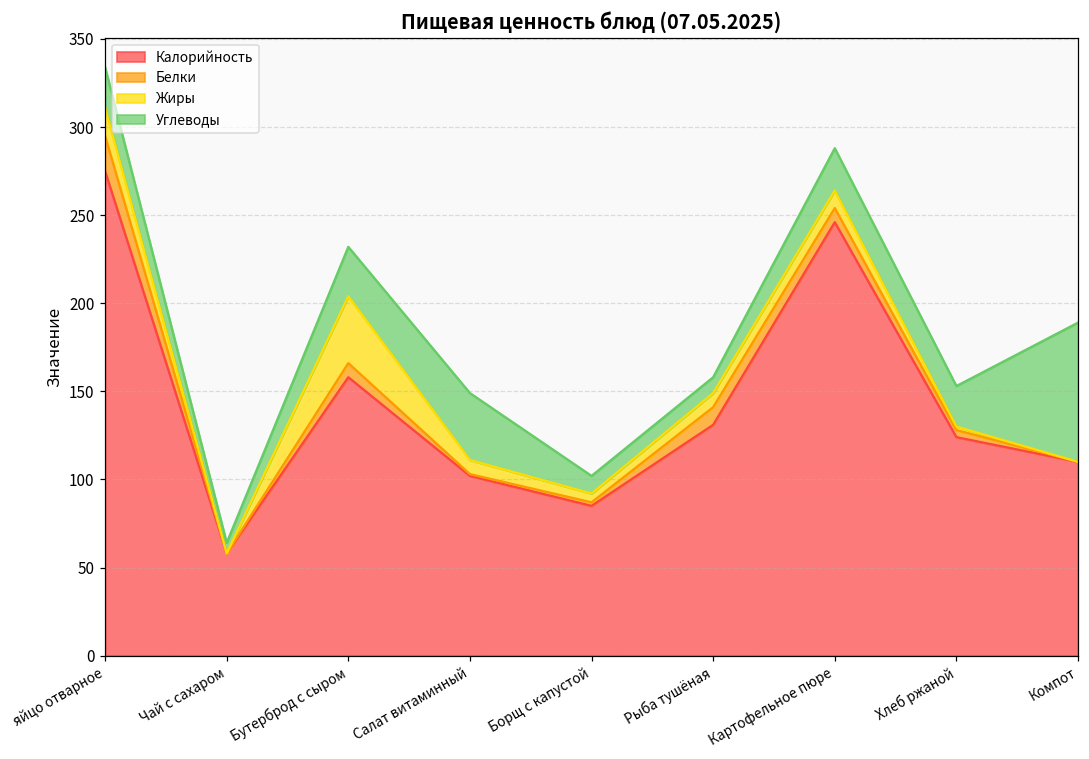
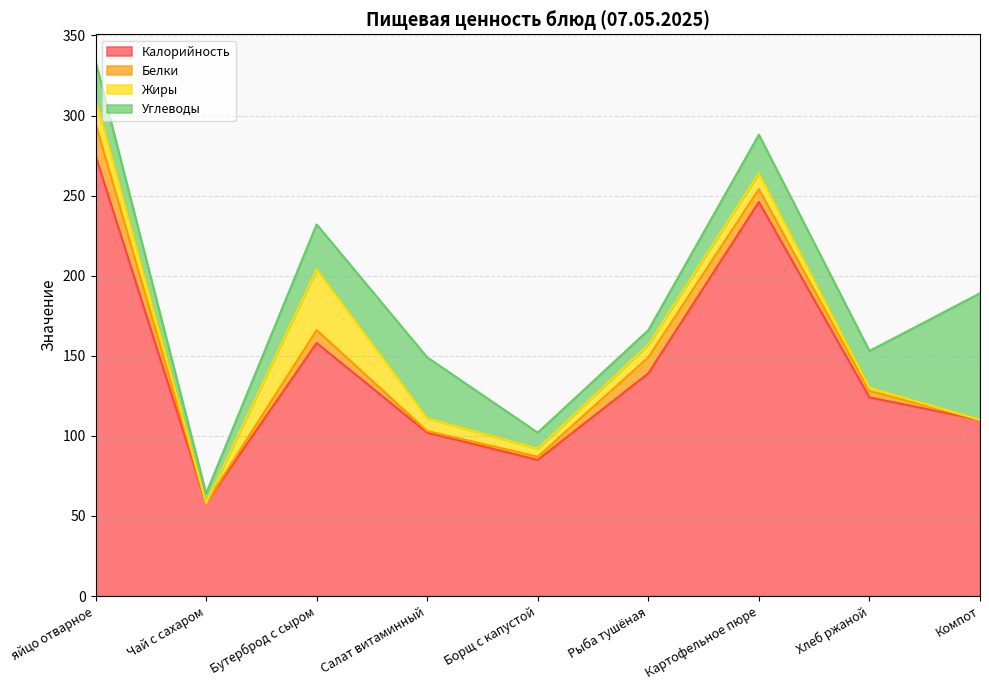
  {
    "Калорийность": {
      "яйцо отварное": 275,
      "Бутерброд с сыром": 158,
      "Борщ с капустой": 85,
-     "Рыба тушёная": 131,
+     "Рыба тушёная": 139,
      "Картофельное пюре": 246,
      "Хлеб ржаной": 124
    },
    "Белки": {
      "яйцо отварное": 20,
      "Бутерброд с сыром": 8,
      "Борщ с капустой": 2,
      "Рыба тушёная": 10,
      "Картофельное пюре": 8,
      "Хлеб ржаной": 4
    },
    "Жиры": {
      "яйцо отварное": 16,
      "Бутерброд с сыром": 38,
      "Салат витаминный": 8,
      "Борщ с капустой": 5,
      "Рыба тушёная": 8,
      "Картофельное пюре": 10,
      "Хлеб ржаной": 2
    },
    "Углеводы": {
      "яйцо отварное": 23,
      "Чай с сахаром": 6,
      "Бутерброд с сыром": 28,
      "Салат витаминный": 38,
      "Борщ с капустой": 10,
      "Рыба тушёная": 9,
      "Картофельное пюре": 24,
      "Хлеб ржаной": 23,
      "Компот": 79
    }
  }
